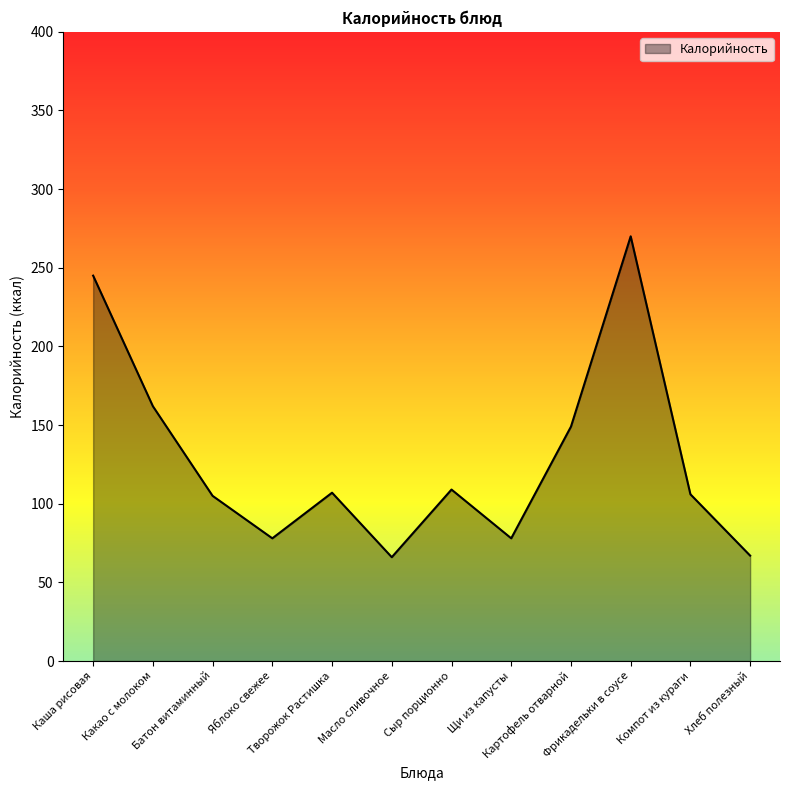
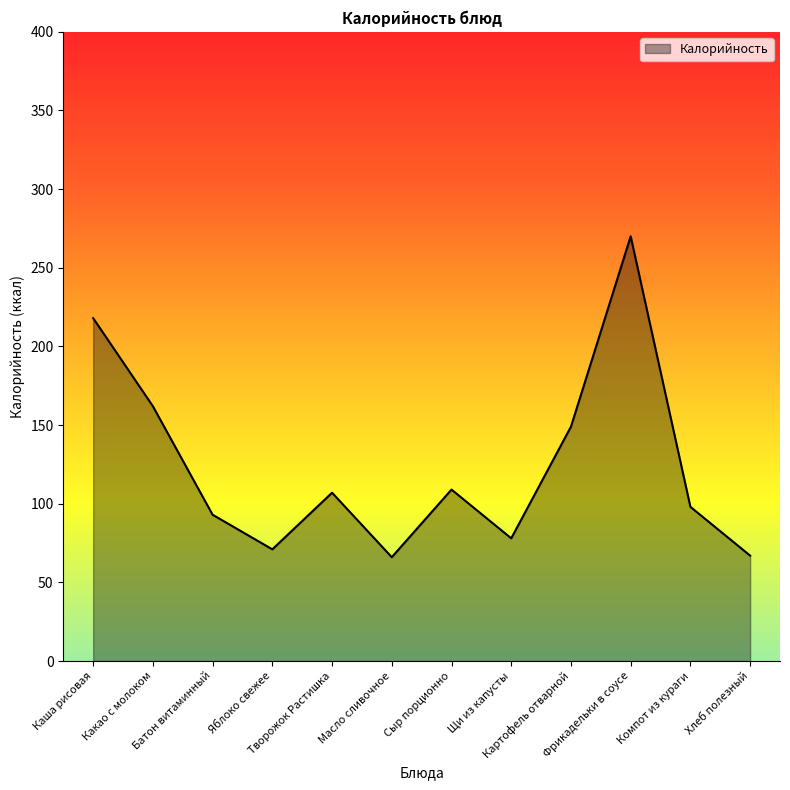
  {
-   "Каша рисовая": 245,
+   "Каша рисовая": 218,
    "Какао с молоком": 162,
-   "Батон витаминный": 105,
-   "Яблоко свежее": 78,
+   "Батон витаминный": 93,
+   "Яблоко свежее": 71,
    "Творожок Растишка": 107,
    "Масло сливочное": 66,
    "Сыр порционно": 109,
    "Щи из капусты": 78,
    "Картофель отварной": 149,
    "Фрикадельки в соусе": 270,
-   "Компот из кураги": 106,
+   "Компот из кураги": 98,
    "Хлеб полезный": 67
  }
